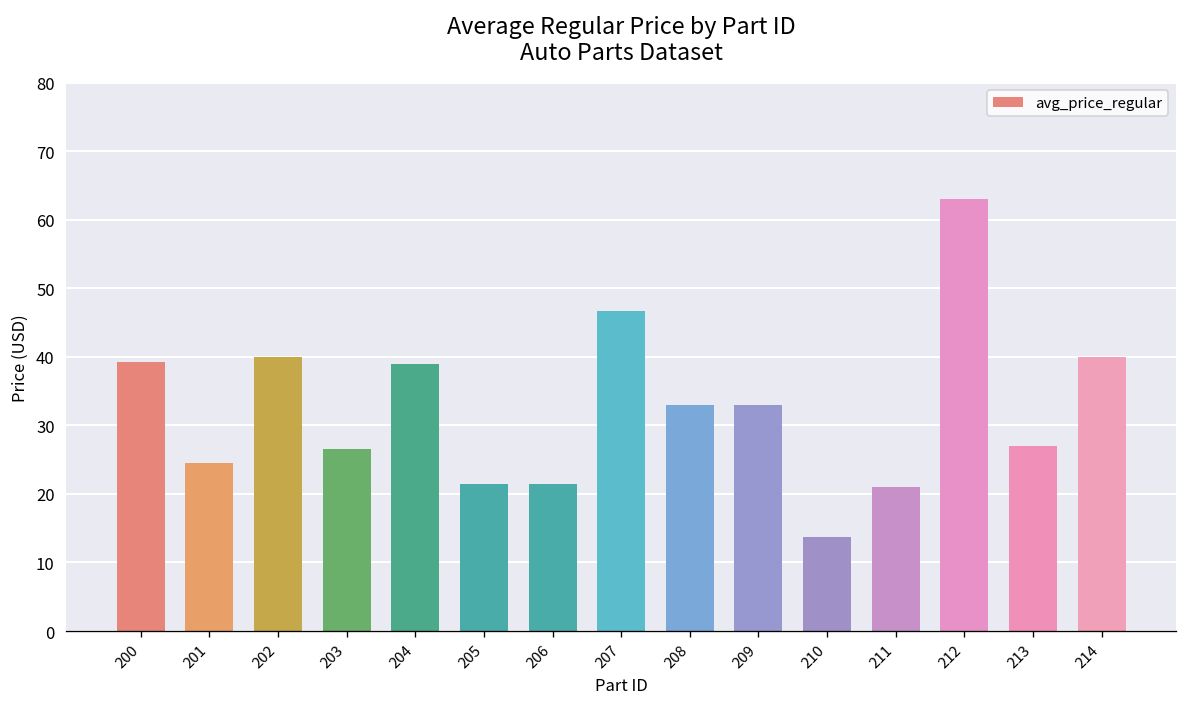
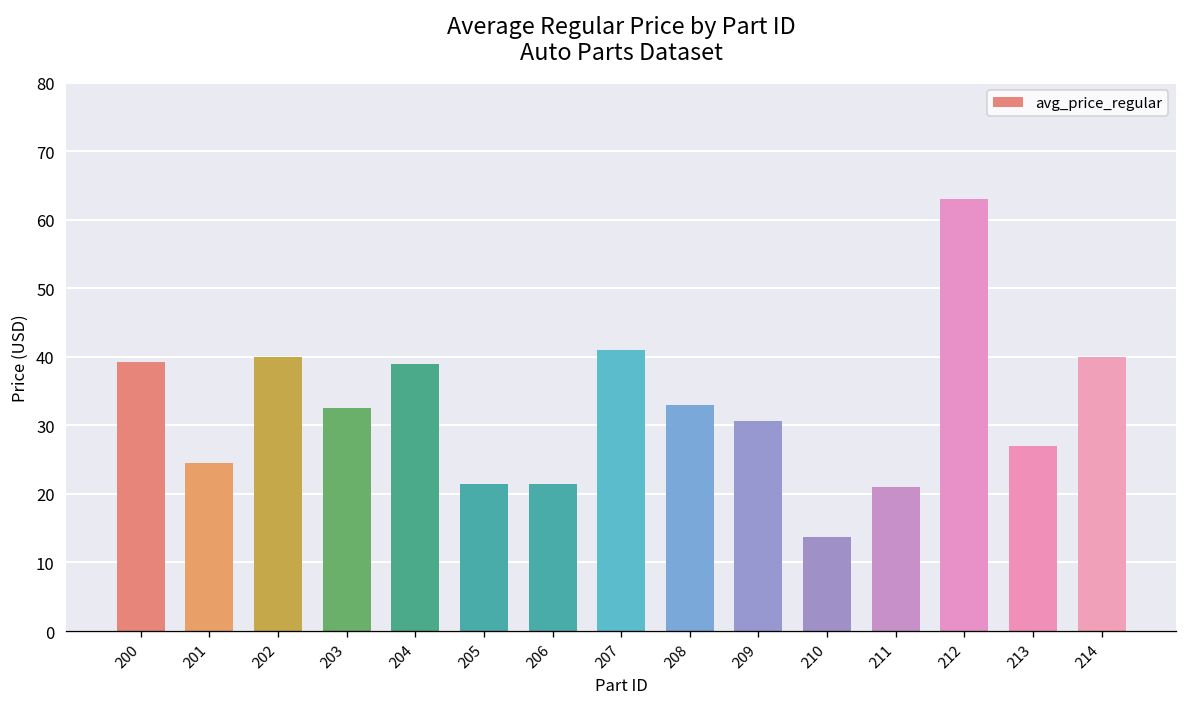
  {
    "200": 39,
    "201": 24,
    "202": 40,
-   "203": 26,
+   "203": 33,
    "204": 39,
    "205": 21,
    "206": 21,
-   "207": 47,
+   "207": 41,
    "208": 33,
-   "209": 33,
+   "209": 31,
    "210": 14,
    "211": 21,
    "212": 63,
    "213": 27,
    "214": 40
  }
